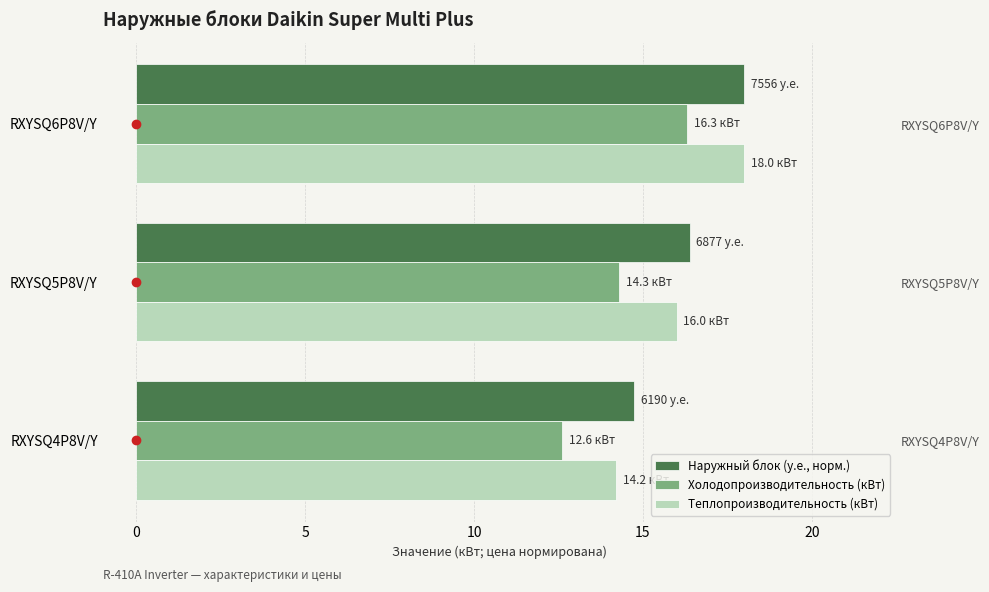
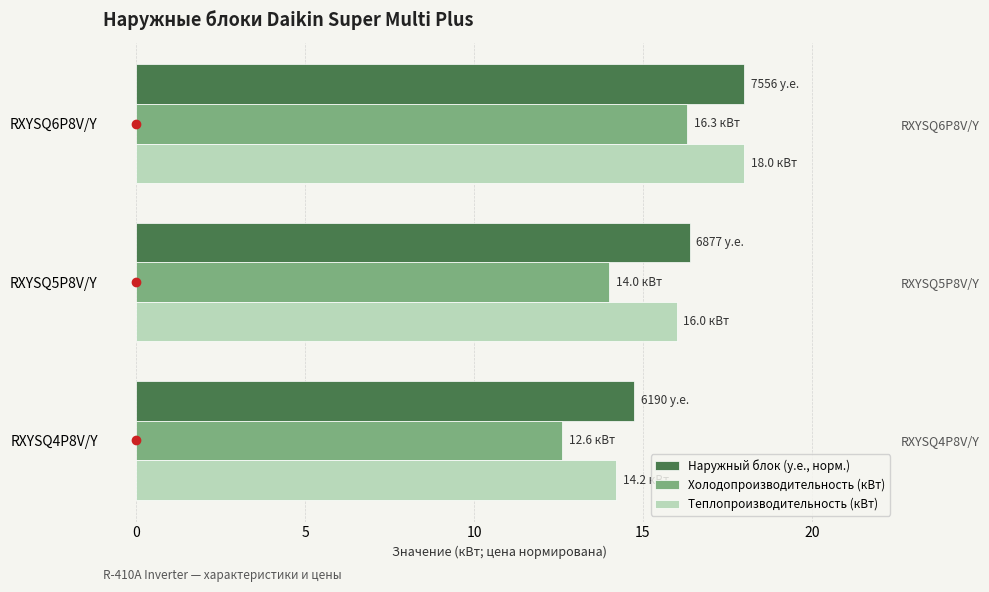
  {
    "Холодопроизводительность (кВт)": {
      "RXYSQ6P8V/Y": 16.3,
-     "RXYSQ5P8V/Y": 14.3,
+     "RXYSQ5P8V/Y": 14.0,
      "RXYSQ4P8V/Y": 12.6
    }
  }
